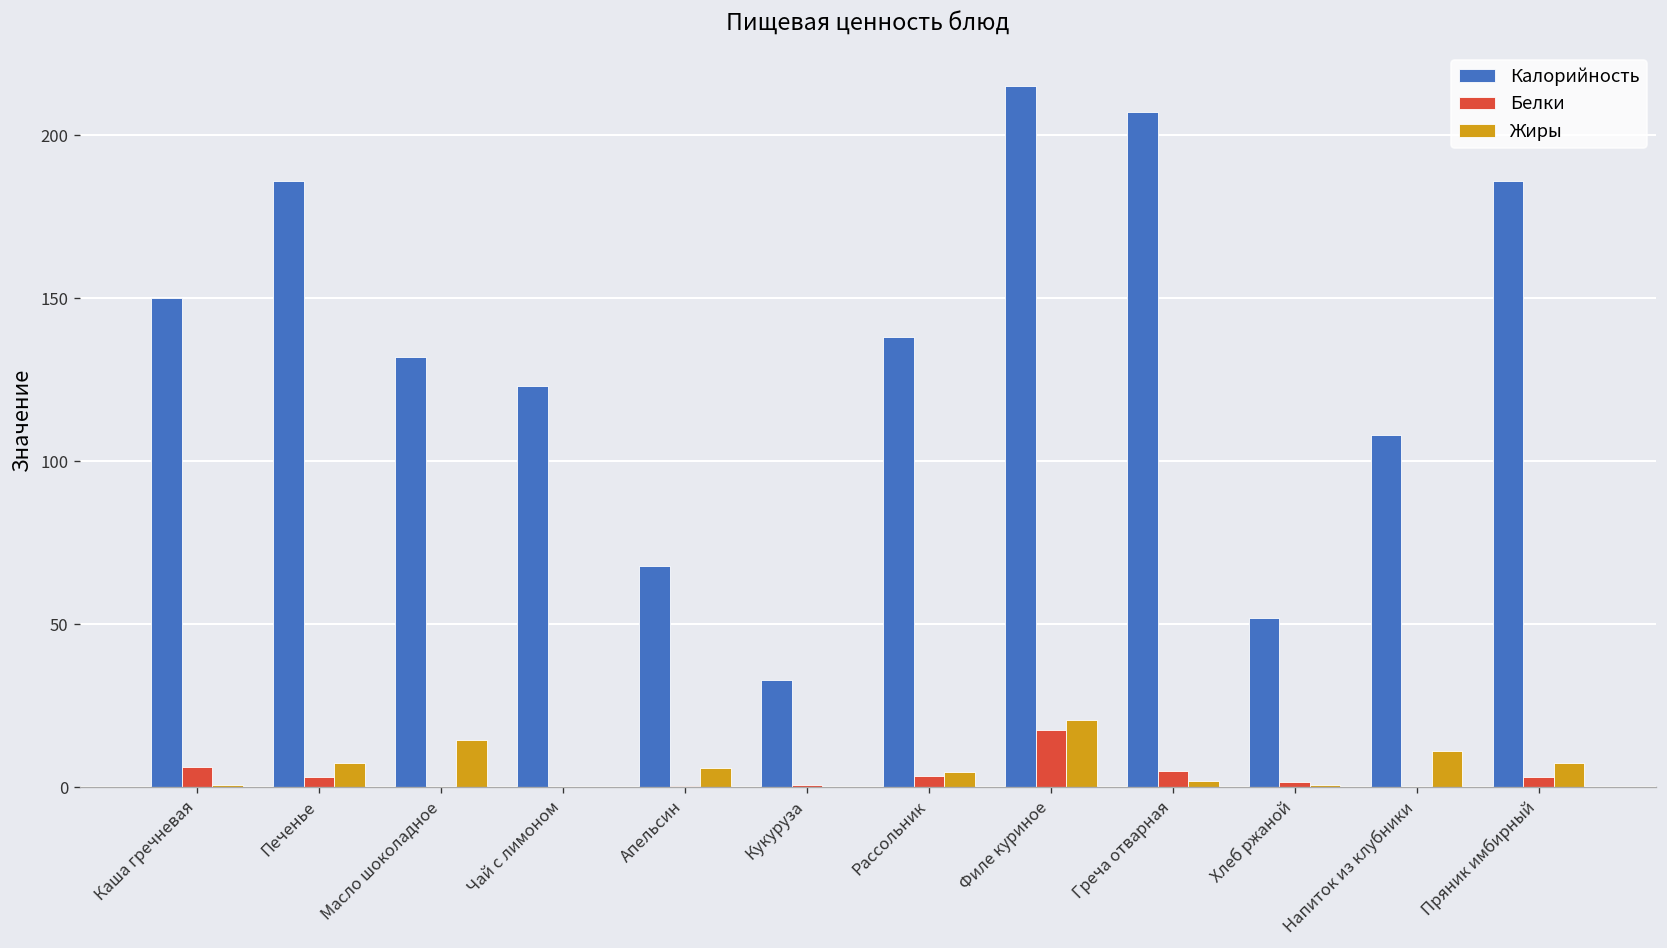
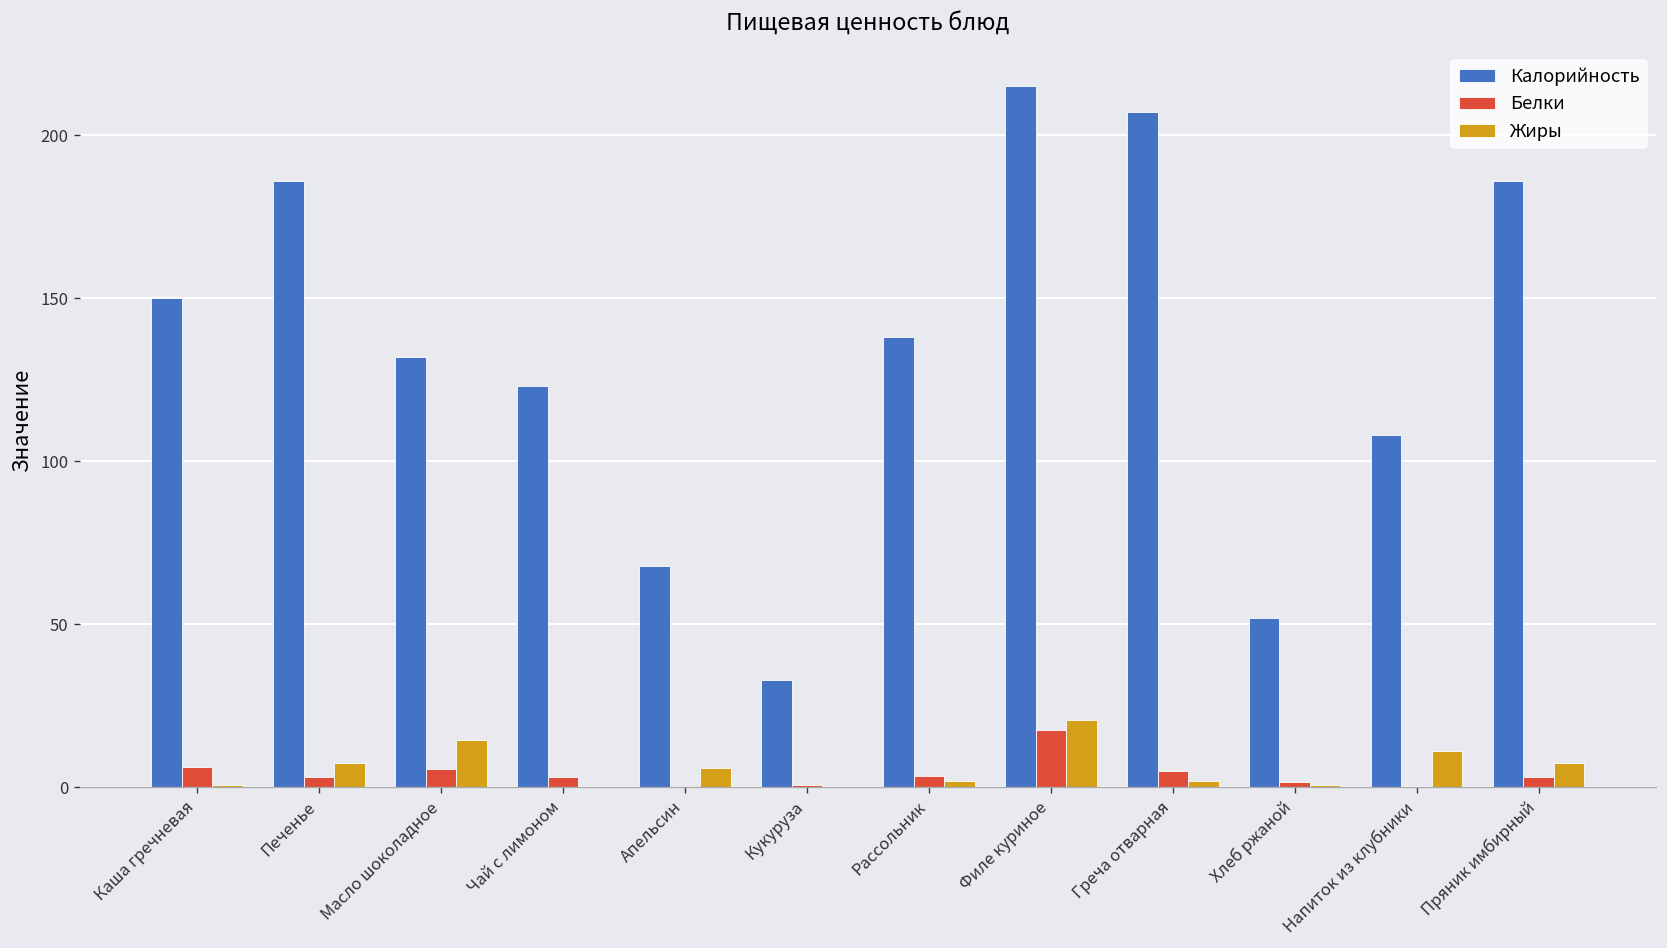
  {
    "Калорийность": {
      "Каша гречневая": 150,
      "Печенье": 186,
      "Масло шоколадное": 132,
      "Чай с лимоном": 123,
      "Апельсин": 68,
      "Кукуруза": 33,
      "Рассольник": 138,
      "Филе куриное": 215,
      "Греча отварная": 207,
      "Хлеб ржаной": 52,
      "Напиток из клубники": 108,
      "Пряник имбирный": 186
    },
    "Белки": {
      "Каша гречневая": 6,
      "Печенье": 3,
-     "Масло шоколадное": 0,
-     "Чай с лимоном": 0,
+     "Масло шоколадное": 6,
+     "Чай с лимоном": 3,
      "Рассольник": 3,
      "Филе куриное": 18,
      "Греча отварная": 5,
      "Хлеб ржаной": 2,
      "Напиток из клубники": 0,
      "Пряник имбирный": 3
    },
    "Жиры": {
      "Печенье": 7,
      "Масло шоколадное": 15,
      "Чай с лимоном": 0,
      "Апельсин": 6,
-     "Рассольник": 5,
+     "Рассольник": 2,
      "Филе куриное": 21,
      "Греча отварная": 2,
      "Напиток из клубники": 11,
      "Пряник имбирный": 7
    }
  }
